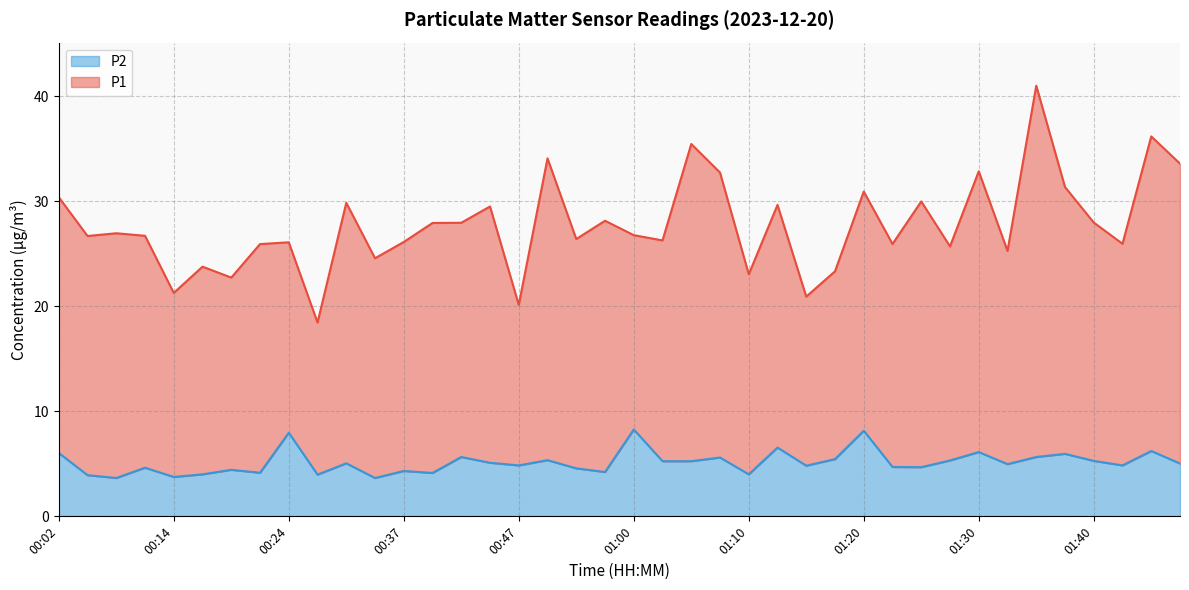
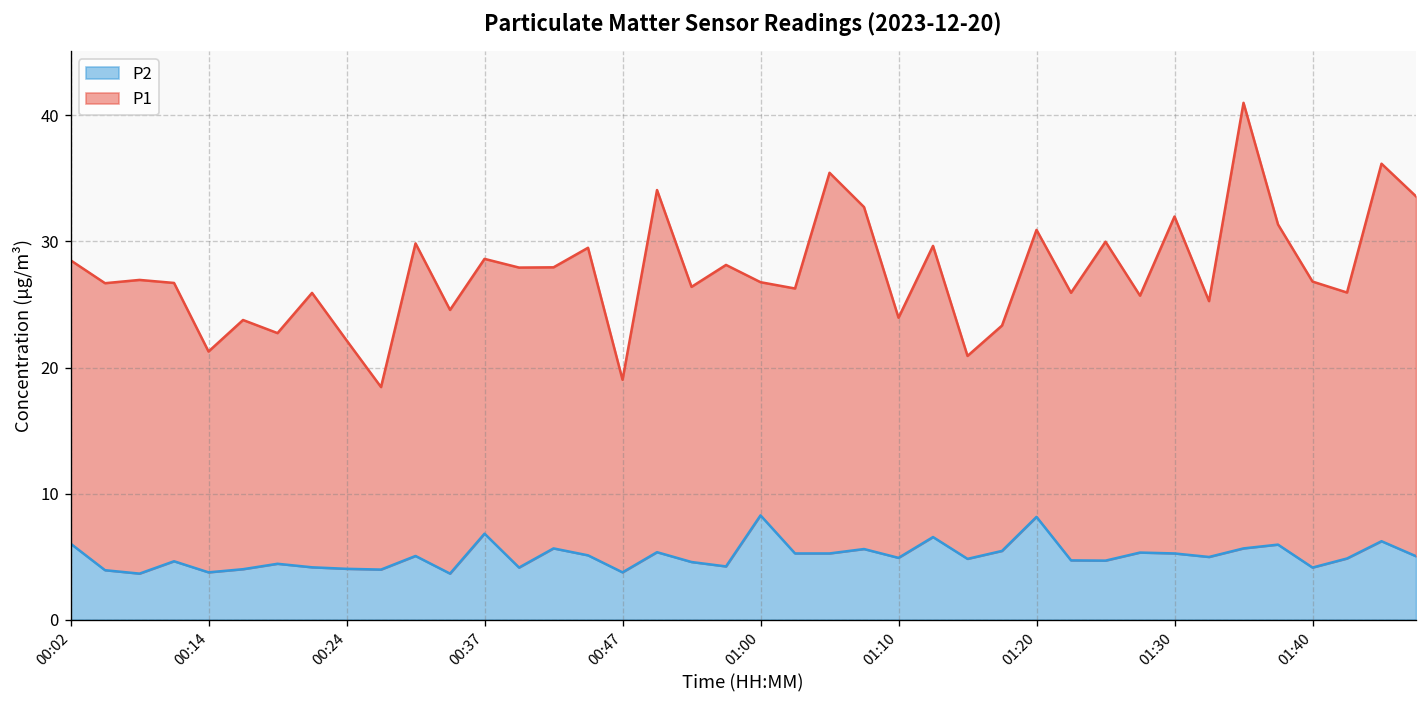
  {
    "P2": {
      "00:02": 6.0,
      "00:14": 3.8,
-     "00:24": 8.0,
-     "00:37": 4.3,
-     "00:47": 4.9,
+     "00:24": 4.0,
+     "00:37": 6.8,
+     "00:47": 3.8,
      "01:00": 8.3,
-     "01:10": 4.0,
+     "01:10": 4.9,
      "01:20": 8.2,
-     "01:30": 6.1,
-     "01:40": 5.3
+     "01:30": 5.3,
+     "01:40": 4.1
    },
    "P1": {
-     "00:02": 24.4,
+     "00:02": 22.5,
      "00:14": 17.5,
      "00:24": 18.1,
      "00:37": 21.8,
      "00:47": 15.3,
      "01:00": 18.5,
      "01:10": 19.1,
      "01:20": 22.8,
      "01:30": 26.7,
      "01:40": 22.7
    }
  }
